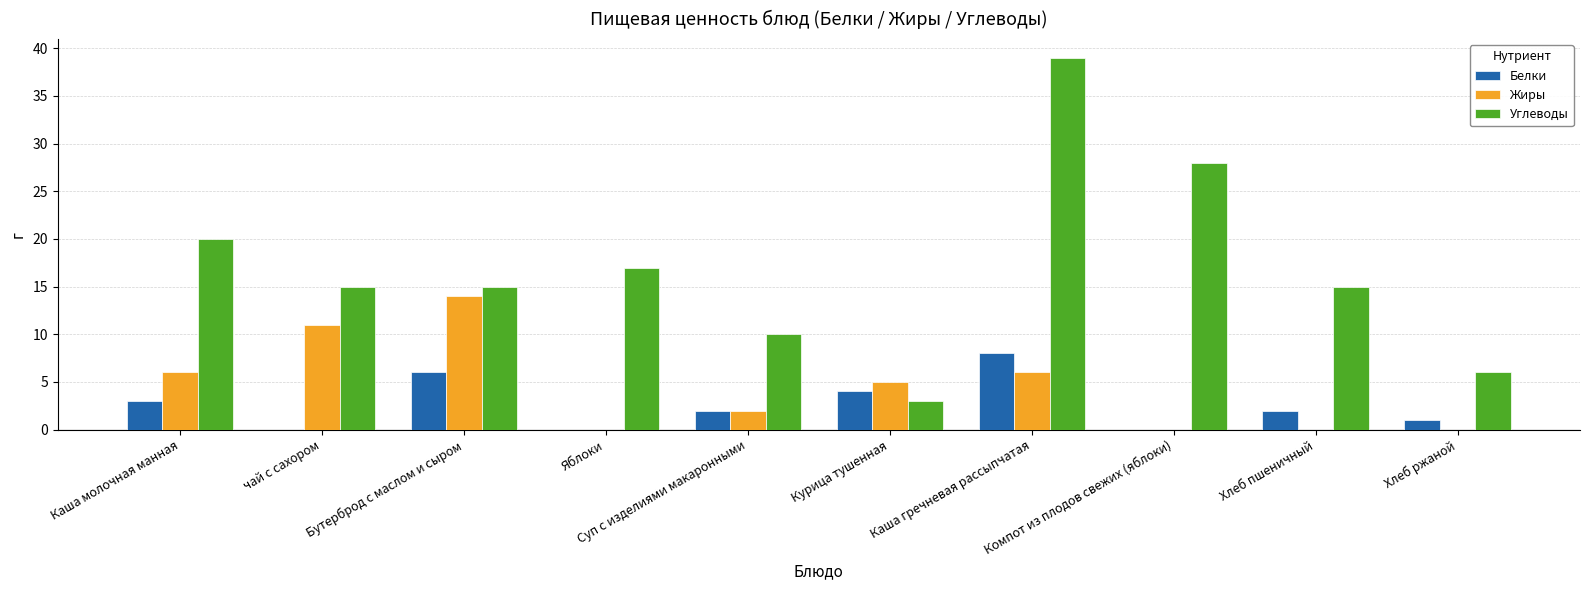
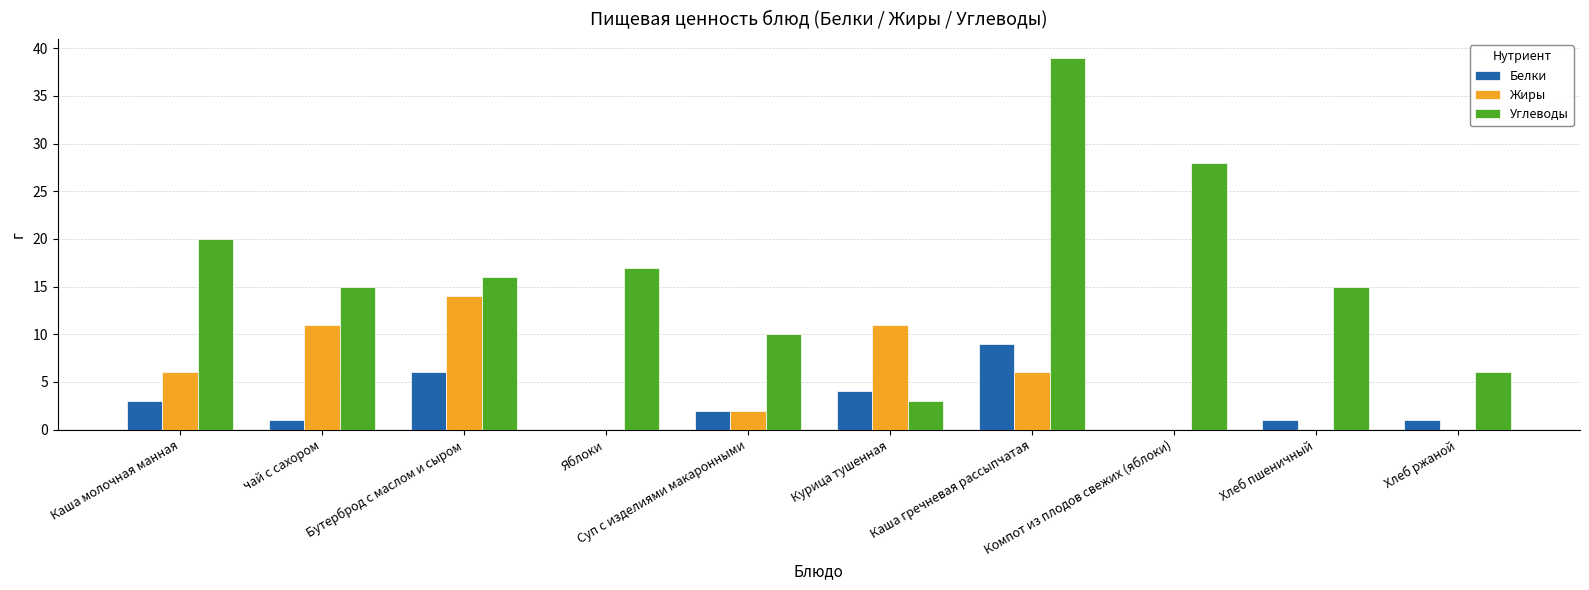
  {
    "Белки": {
      "Каша молочная манная": 3,
-     "чай с сахором": 0,
+     "чай с сахором": 1,
      "Бутерброд с маслом и сыром": 6,
      "Яблоки": 0,
      "Суп с изделиями макаронными": 2,
      "Курица тушенная": 4,
-     "Каша гречневая рассыпчатая": 8,
+     "Каша гречневая рассыпчатая": 9,
      "Компот из плодов свежих (яблоки)": 0,
-     "Хлеб пшеничный": 2,
+     "Хлеб пшеничный": 1,
      "Хлеб ржаной": 1
    },
    "Жиры": {
      "Каша молочная манная": 6,
      "чай с сахором": 11,
      "Бутерброд с маслом и сыром": 14,
      "Яблоки": 0,
      "Суп с изделиями макаронными": 2,
-     "Курица тушенная": 5,
+     "Курица тушенная": 11,
      "Каша гречневая рассыпчатая": 6,
      "Компот из плодов свежих (яблоки)": 0,
      "Хлеб пшеничный": 0,
      "Хлеб ржаной": 0
    },
    "Углеводы": {
      "Каша молочная манная": 20,
      "чай с сахором": 15,
-     "Бутерброд с маслом и сыром": 15,
+     "Бутерброд с маслом и сыром": 16,
      "Яблоки": 17,
      "Суп с изделиями макаронными": 10,
      "Курица тушенная": 3,
      "Каша гречневая рассыпчатая": 39,
      "Компот из плодов свежих (яблоки)": 28,
      "Хлеб пшеничный": 15,
      "Хлеб ржаной": 6
    }
  }
